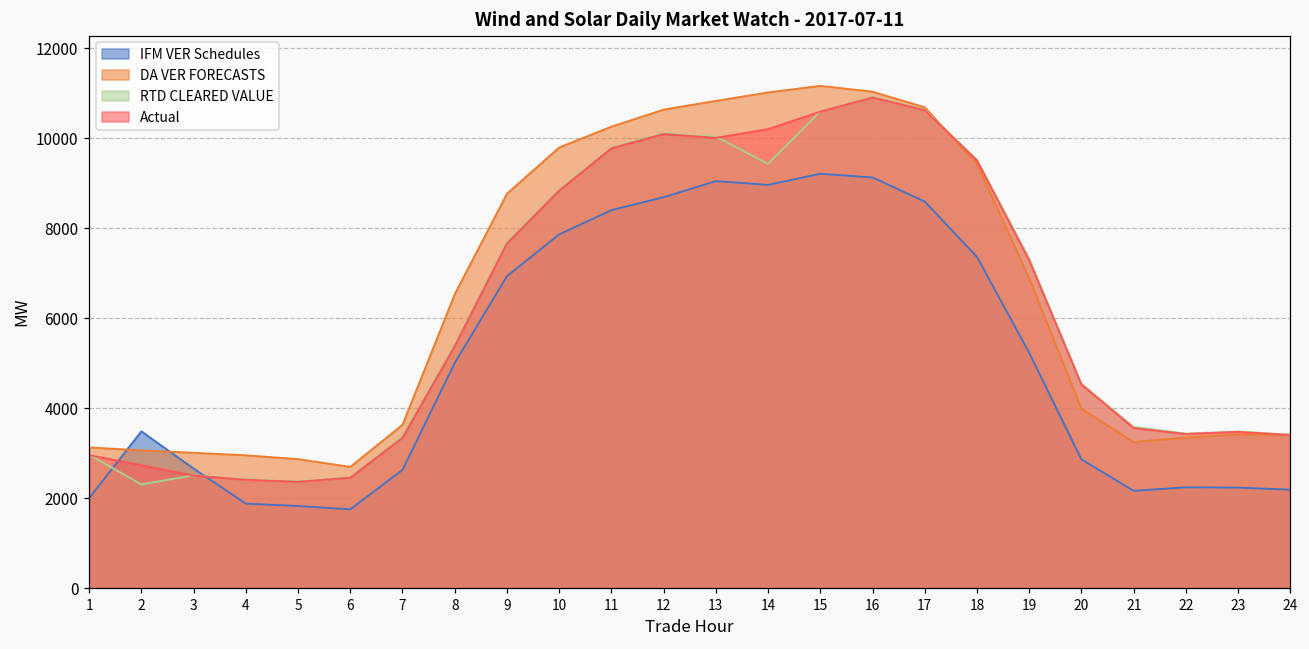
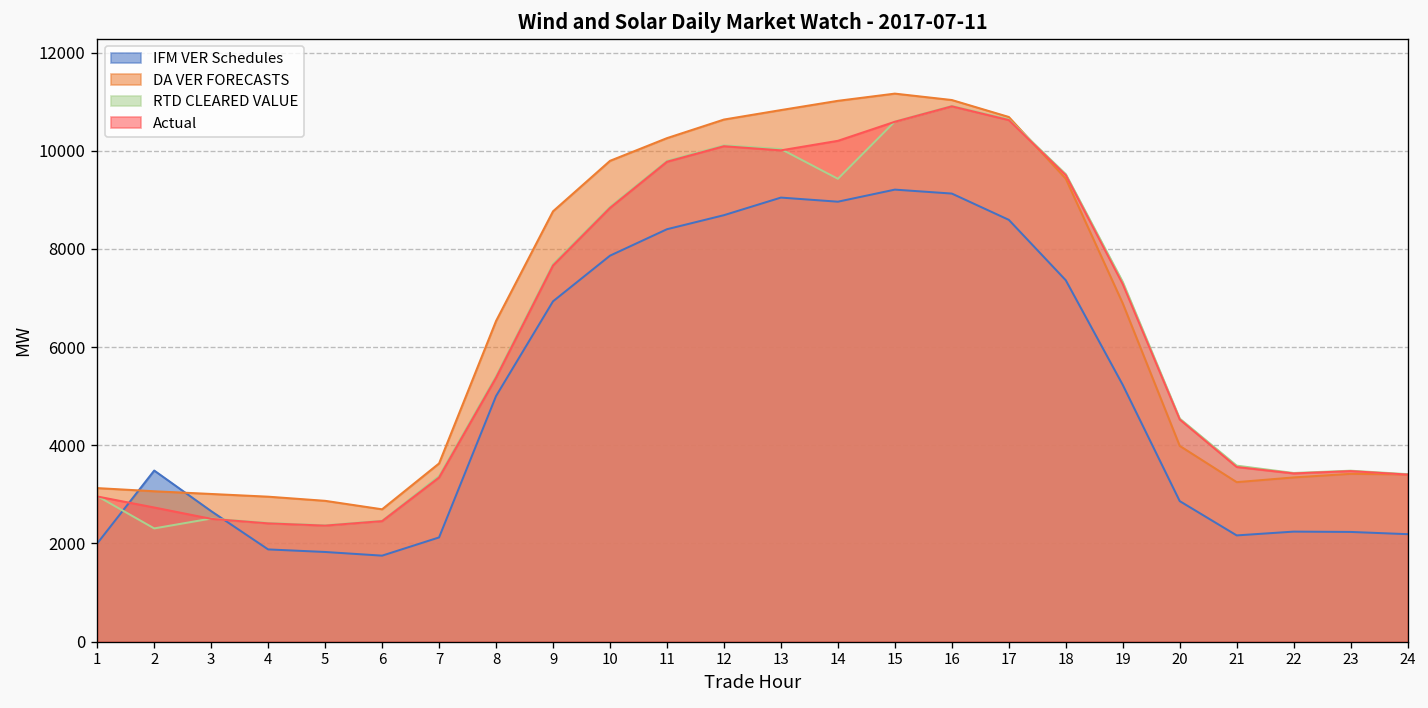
  {
    "IFM VER Schedules": {
      "1": 2000,
      "2": 3500,
      "3": 2700,
      "4": 1900,
      "5": 1800,
      "6": 1800,
-     "7": 2600,
+     "7": 2100,
      "8": 5000,
      "9": 6900,
      "10": 7900,
      "11": 8400,
      "12": 8700,
      "13": 9000,
      "14": 9000,
      "15": 9200,
      "16": 9100,
      "17": 8600,
      "18": 7400,
      "19": 5200,
      "20": 2900,
      "21": 2200,
      "22": 2200,
      "23": 2200,
      "24": 2200
    },
    "RTD CLEARED VALUE": {
      "2": 2300,
      "14": 9400
    }
  }
